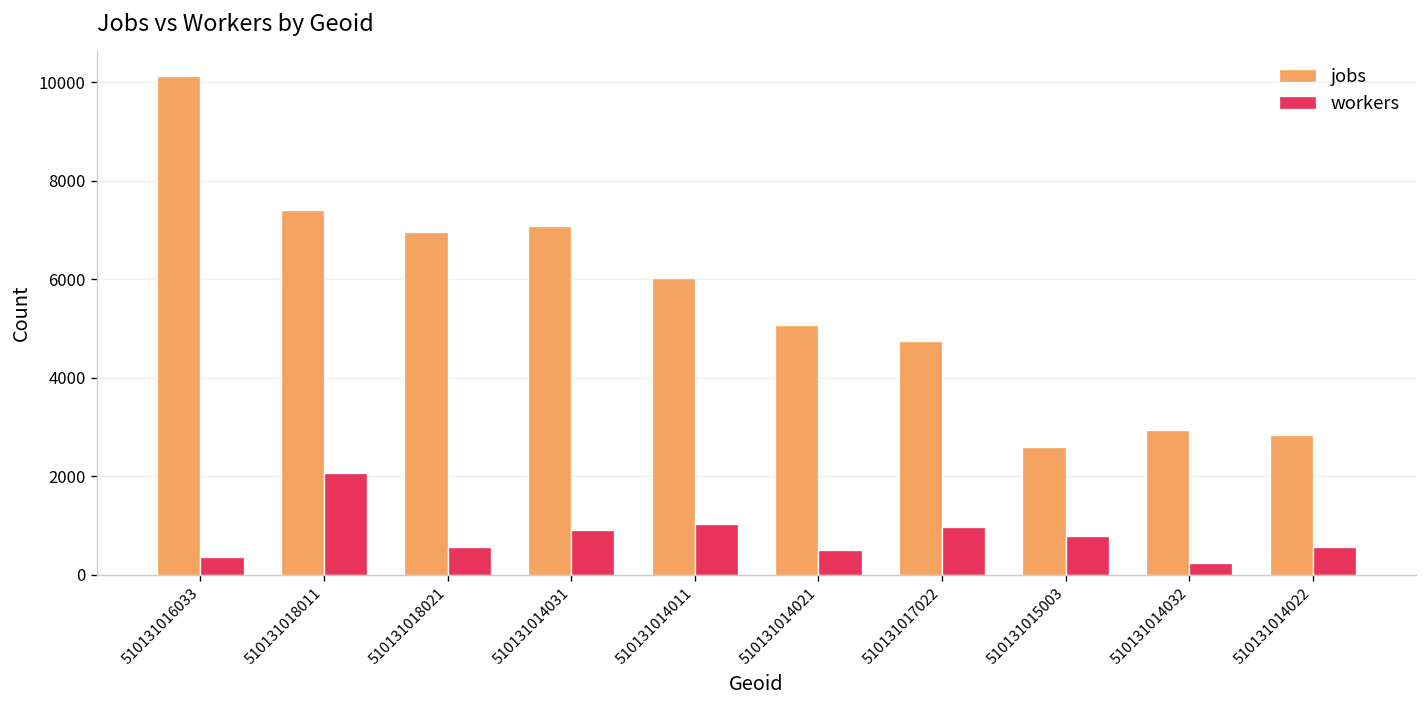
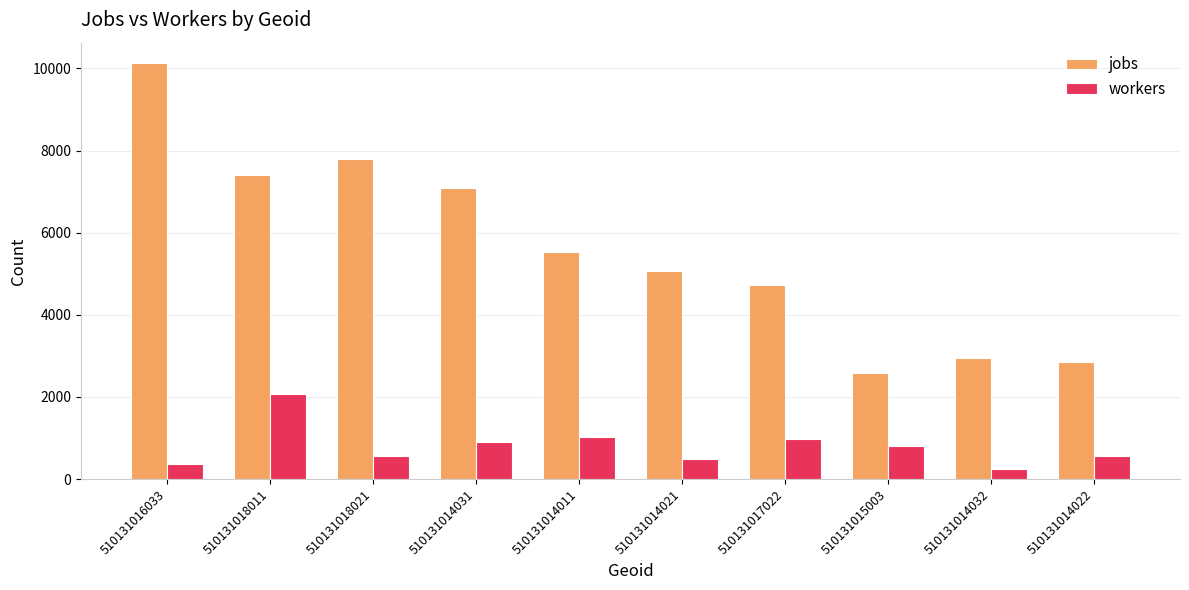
  {
    "jobs": {
      "510131016033": 10100,
      "510131018011": 7400,
-     "510131018021": 7000,
+     "510131018021": 7800,
      "510131014031": 7100,
-     "510131014011": 6000,
+     "510131014011": 5500,
      "510131014021": 5100,
      "510131017022": 4700,
      "510131015003": 2600,
      "510131014032": 2900,
      "510131014022": 2800
    },
    "workers": {
      "510131016033": 400,
      "510131018011": 2100,
      "510131018021": 600,
      "510131014031": 900,
      "510131014011": 1000,
      "510131014021": 500,
      "510131017022": 1000,
      "510131015003": 800,
      "510131014032": 200,
      "510131014022": 600
    }
  }
